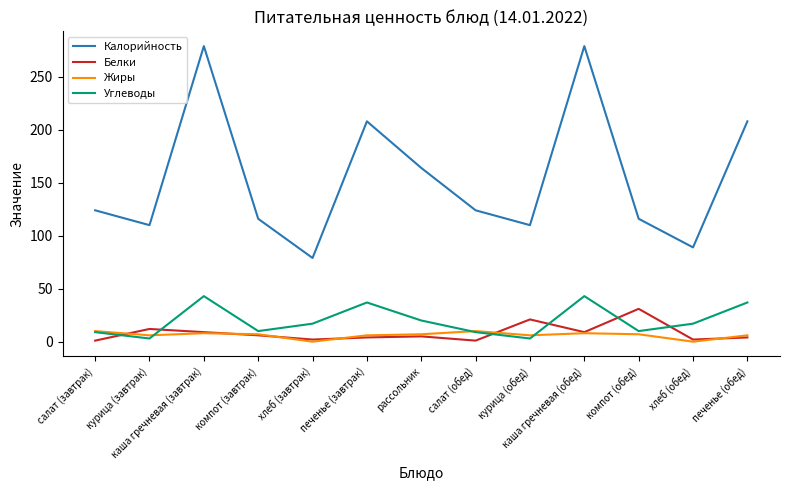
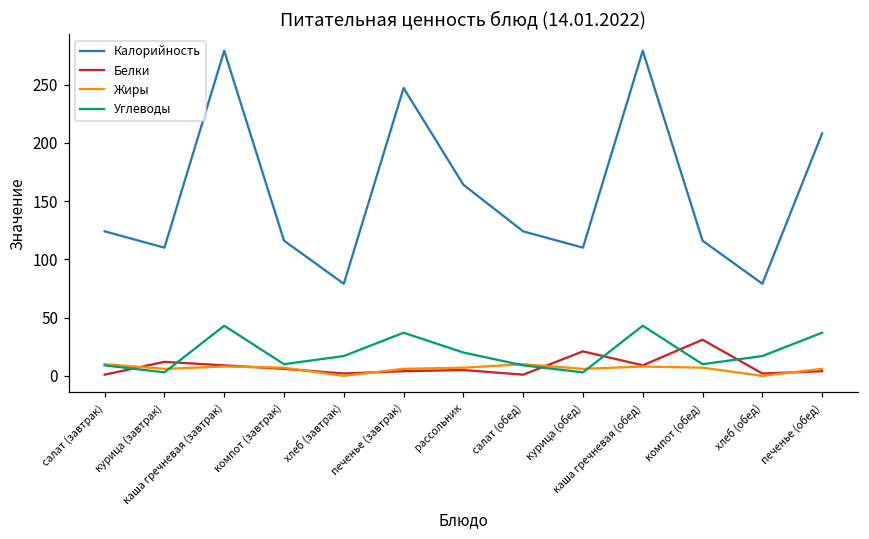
  {
    "Калорийность": {
      "салат (завтрак)": 124,
      "курица (завтрак)": 110,
      "каша гречневая (завтрак)": 279,
      "компот (завтрак)": 116,
      "хлеб (завтрак)": 79,
-     "печенье (завтрак)": 208,
+     "печенье (завтрак)": 247,
      "рассольник": 164,
      "салат (обед)": 124,
      "курица (обед)": 110,
      "каша гречневая (обед)": 279,
      "компот (обед)": 116,
-     "хлеб (обед)": 89,
+     "хлеб (обед)": 79,
      "печенье (обед)": 208
    },
    "Белки": {
      "салат (завтрак)": 1,
      "курица (завтрак)": 12,
      "салат (обед)": 1,
      "курица (обед)": 21,
      "компот (обед)": 31
    },
    "Жиры": {
      "курица (завтрак)": 6,
      "курица (обед)": 6,
      "компот (обед)": 7
    },
    "Углеводы": {
      "курица (завтрак)": 3,
      "каша гречневая (завтрак)": 43,
      "компот (завтрак)": 10,
      "хлеб (завтрак)": 17,
      "печенье (завтрак)": 37,
      "рассольник": 20,
      "курица (обед)": 3,
      "каша гречневая (обед)": 43,
      "компот (обед)": 10,
      "хлеб (обед)": 17,
      "печенье (обед)": 37
    }
  }
